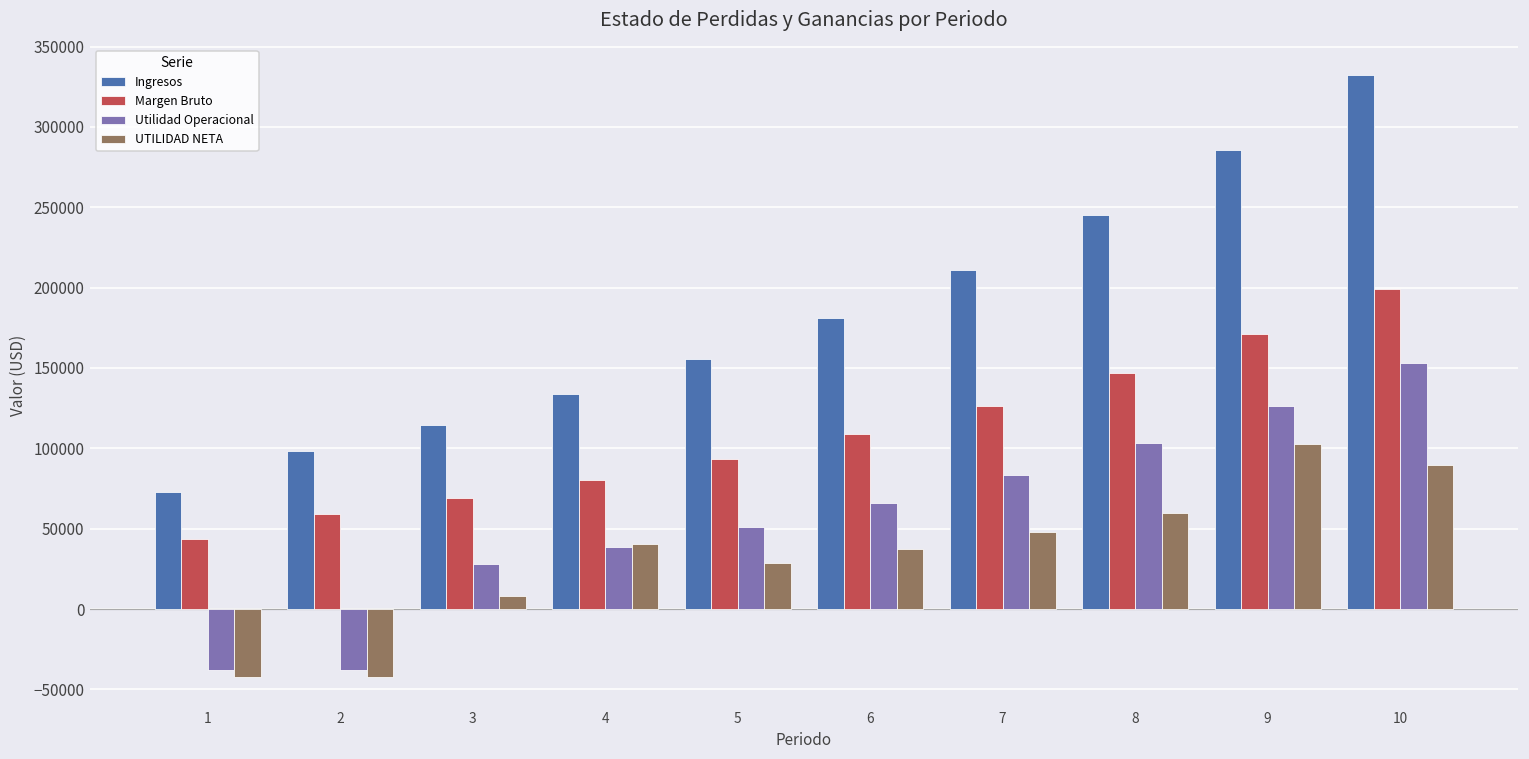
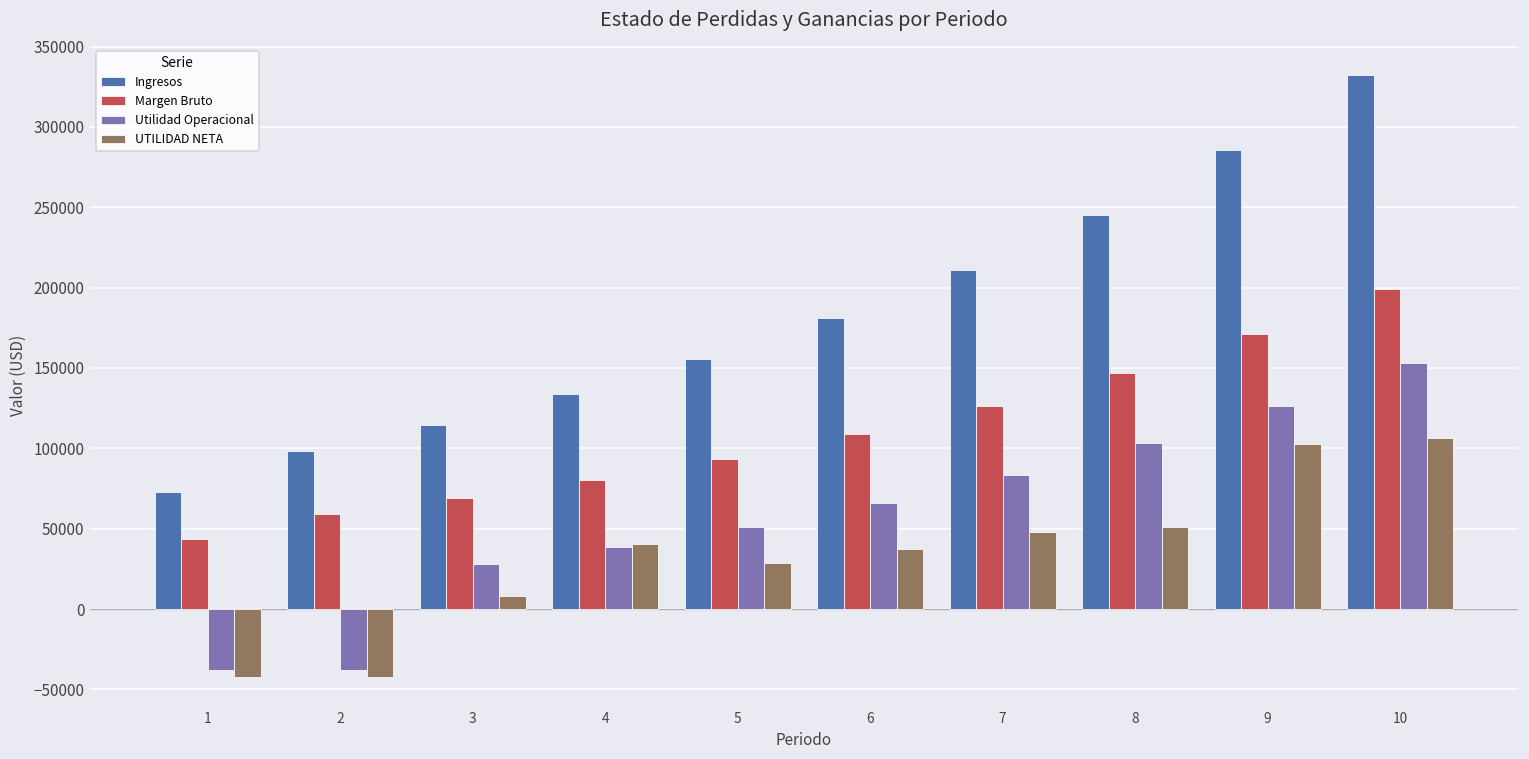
  {
    "Margen Bruto": {
      "1": 44000,
      "2": 59000,
      "3": 69000,
      "4": 80000,
      "5": 93000,
      "6": 109000,
      "7": 126000,
      "8": 147000,
      "9": 171000,
      "10": 199000
    },
    "UTILIDAD NETA": {
      "1": -42000,
      "2": -42000,
      "3": 8000,
      "4": 40000,
      "5": 28000,
      "6": 37000,
      "7": 48000,
-     "8": 60000,
+     "8": 51000,
      "9": 103000,
-     "10": 90000
+     "10": 106000
    }
  }
